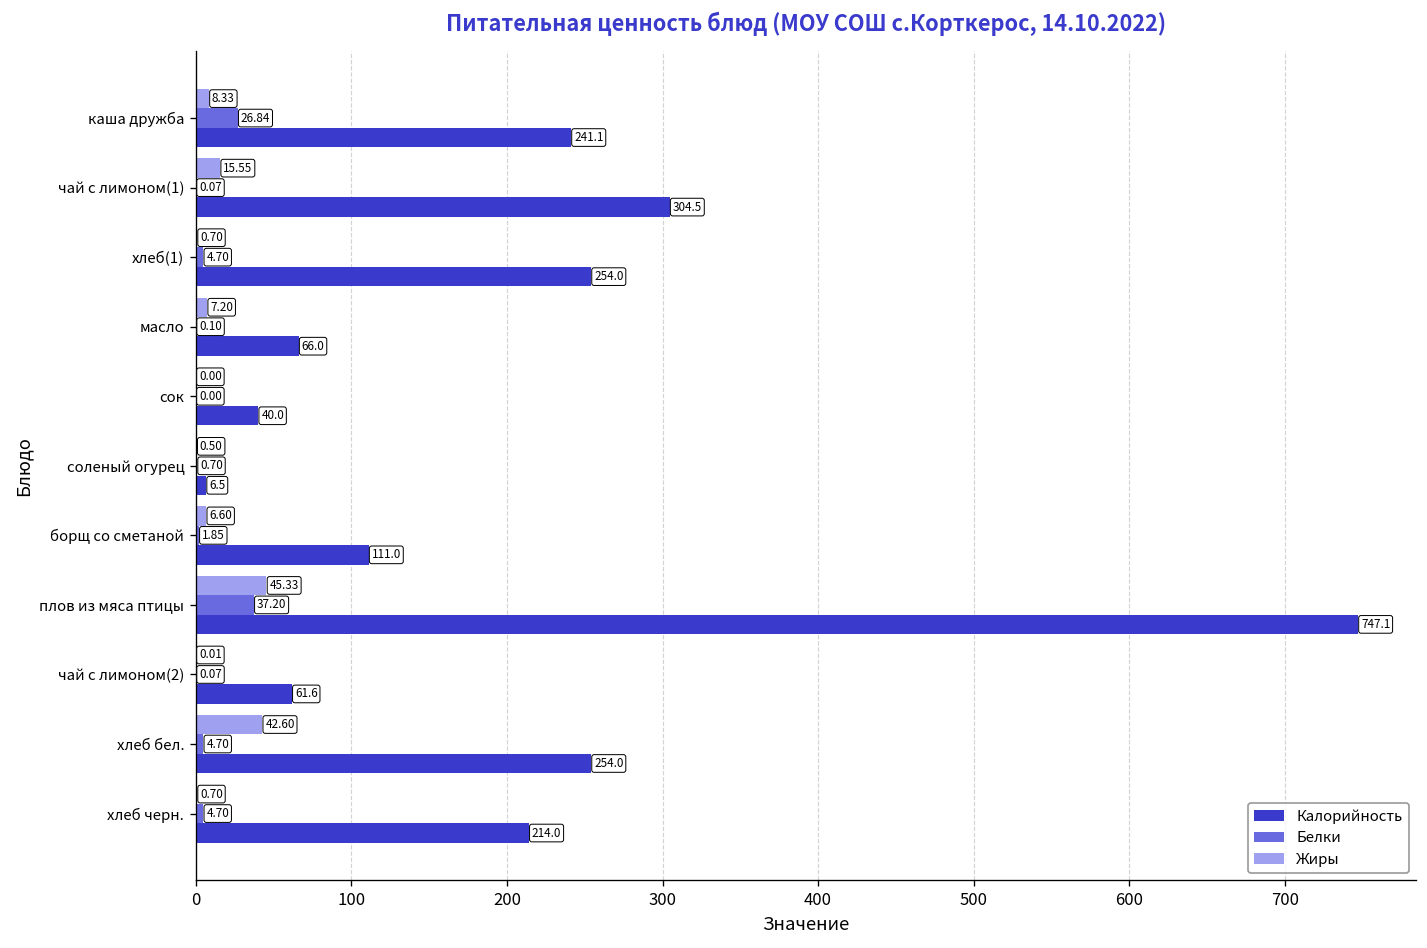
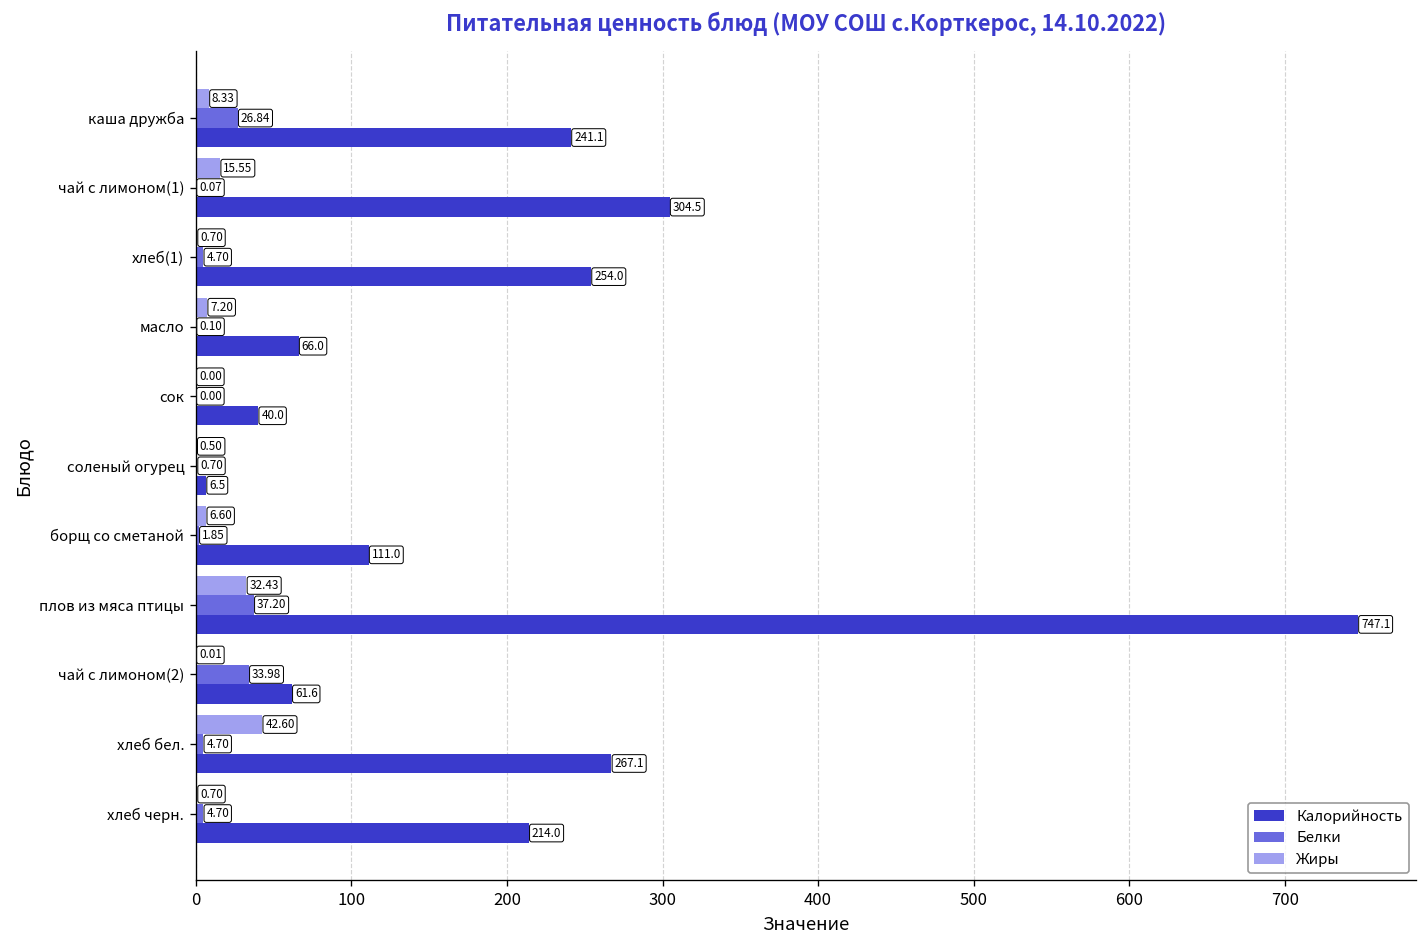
  {
    "Калорийность": {
-     "хлеб бел.": 254.0
+     "хлеб бел.": 267.1
    },
    "Белки": {
-     "чай с лимоном(2)": 0.07
+     "чай с лимоном(2)": 33.98
    },
    "Жиры": {
-     "плов из мяса птицы": 45.33
+     "плов из мяса птицы": 32.43
    }
  }
